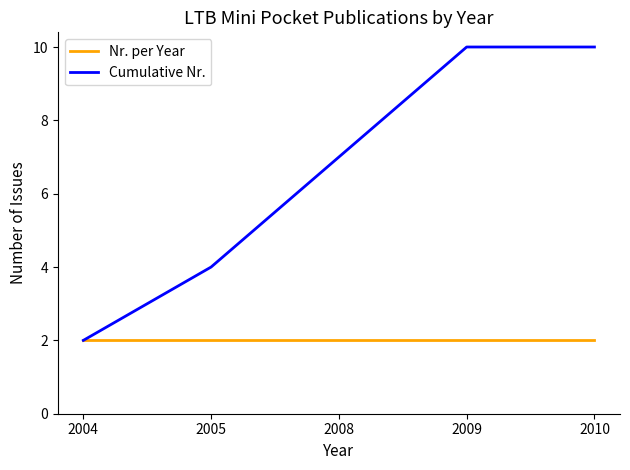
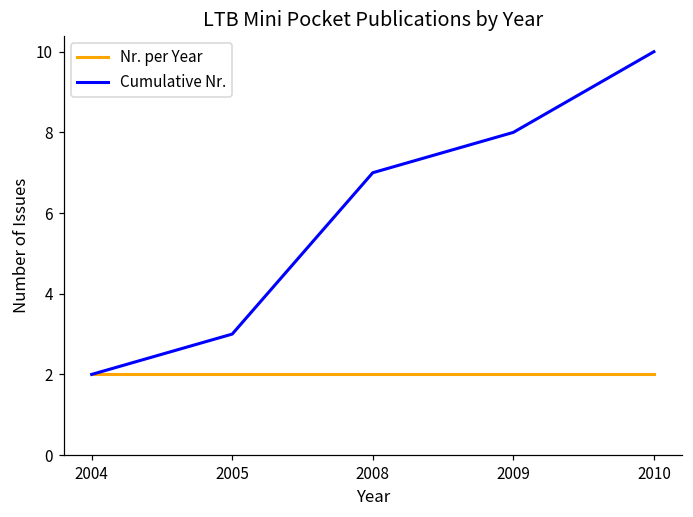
  {
    "Nr. per Year": {
      "2005": 2,
      "2008": 2,
      "2009": 2,
      "2010": 2
    },
    "Cumulative Nr.": {
-     "2005": 4,
+     "2005": 3,
      "2008": 7,
-     "2009": 10,
+     "2009": 8,
      "2010": 10
    }
  }
